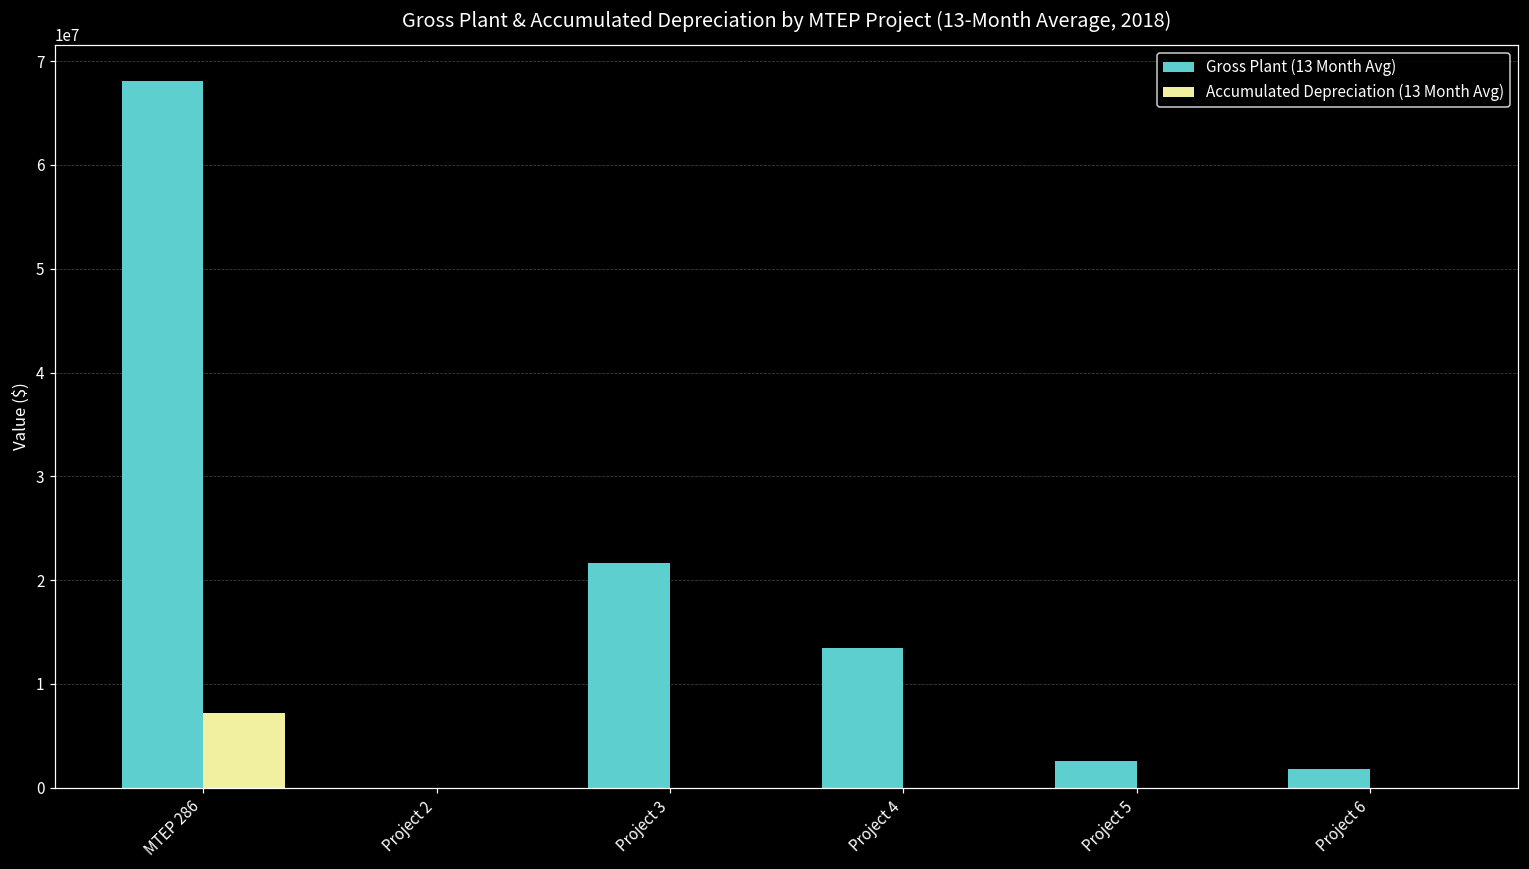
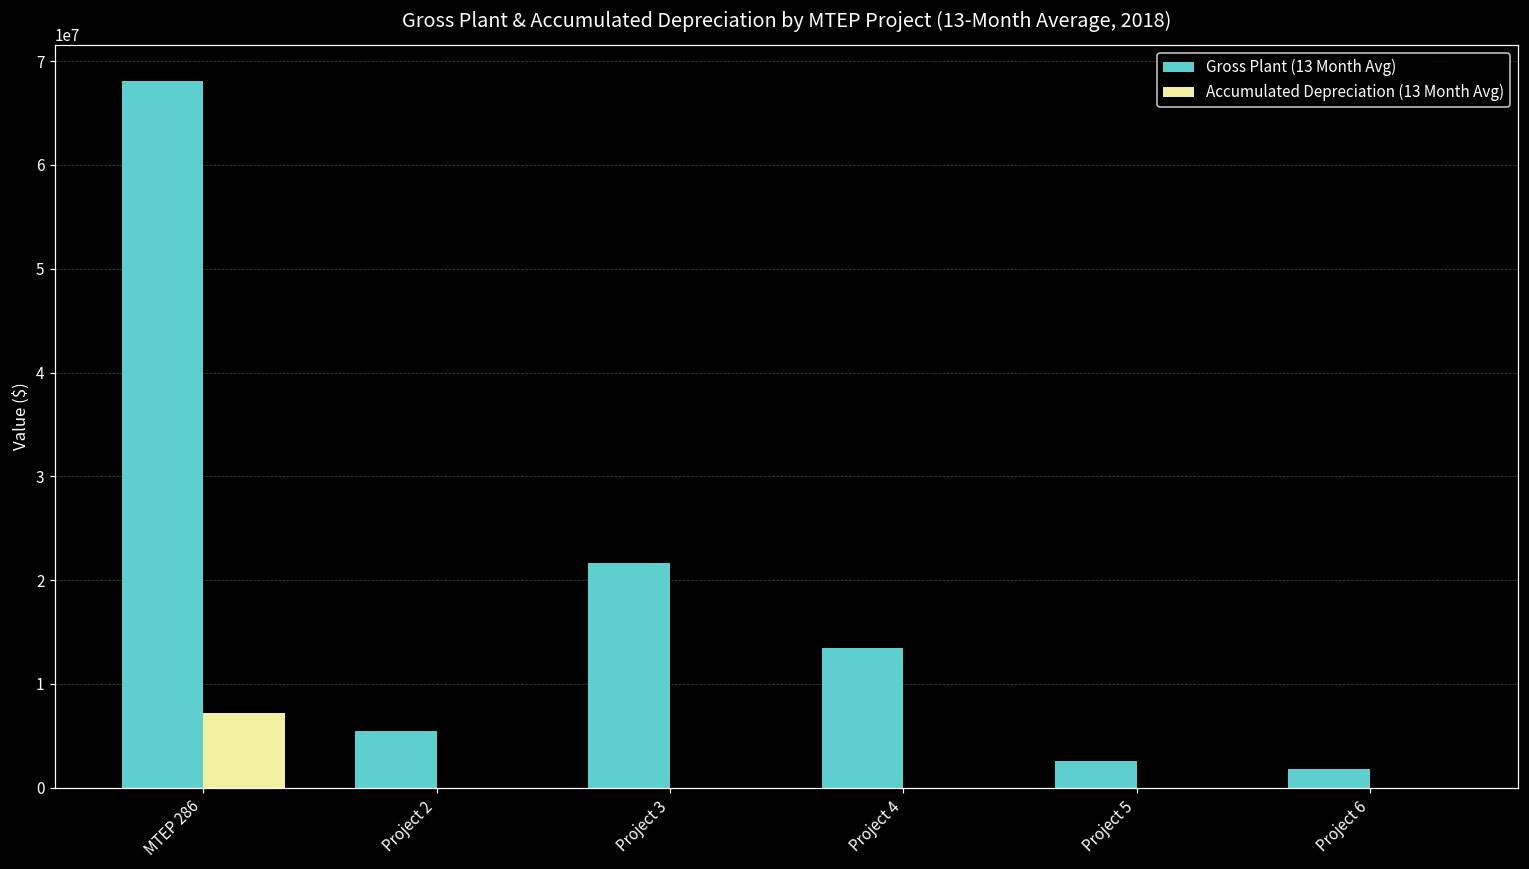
  {
    "Gross Plant (13 Month Avg)": {
      "MTEP 286": 68000000,
-     "Project 2": 0,
+     "Project 2": 5000000,
      "Project 3": 22000000,
      "Project 4": 13000000,
      "Project 5": 3000000,
      "Project 6": 2000000
    },
    "Accumulated Depreciation (13 Month Avg)": {
      "MTEP 286": 7000000,
      "Project 2": 0,
      "Project 3": 0,
      "Project 4": 0,
      "Project 5": 0,
      "Project 6": 0
    }
  }
